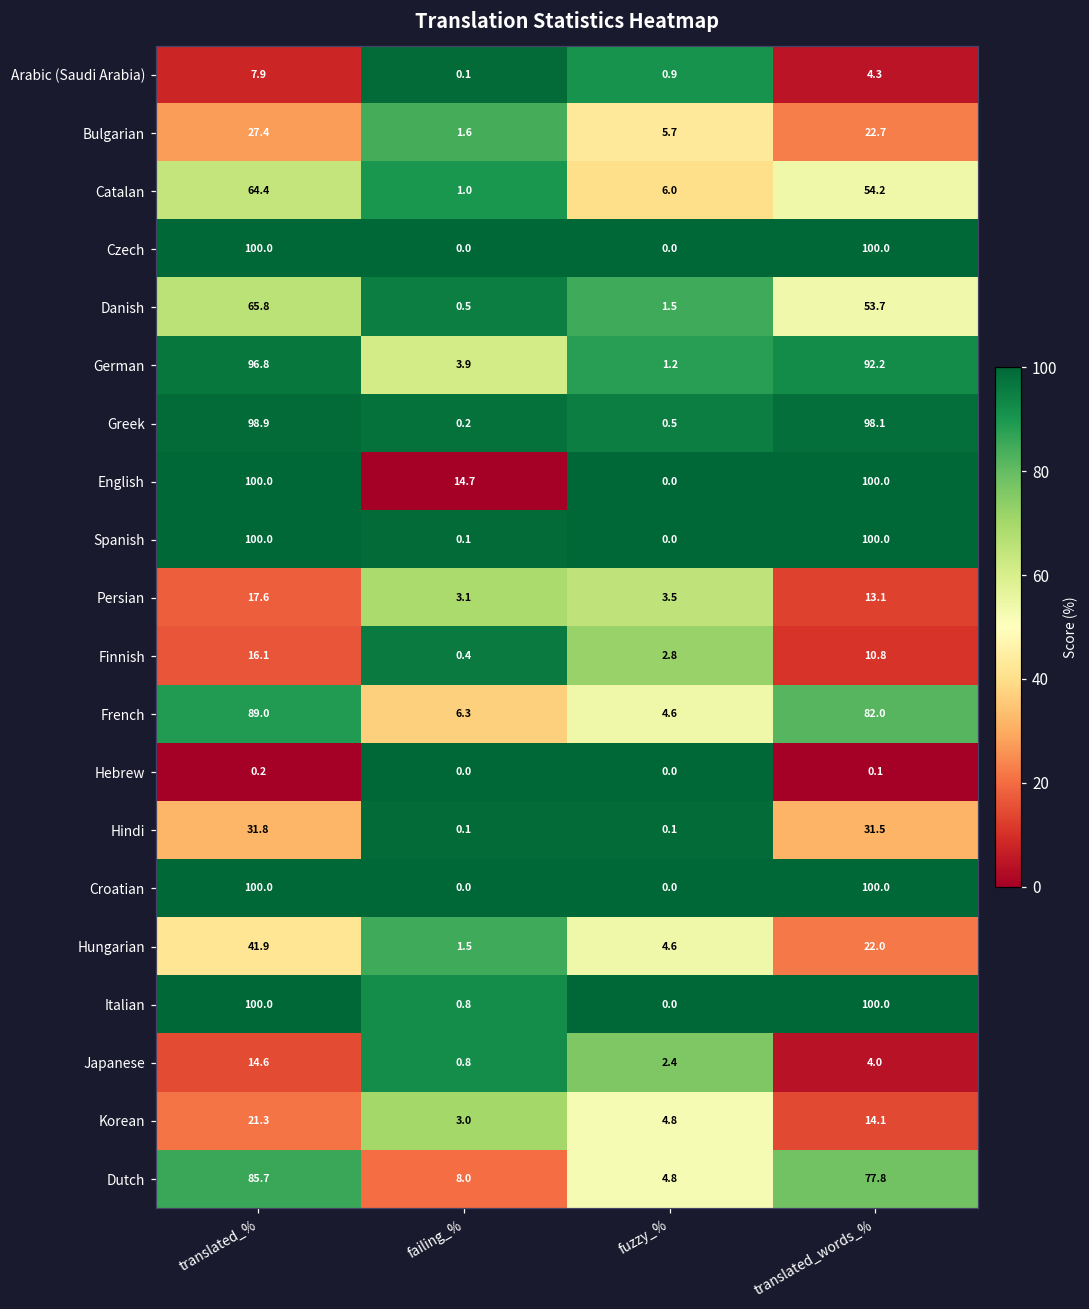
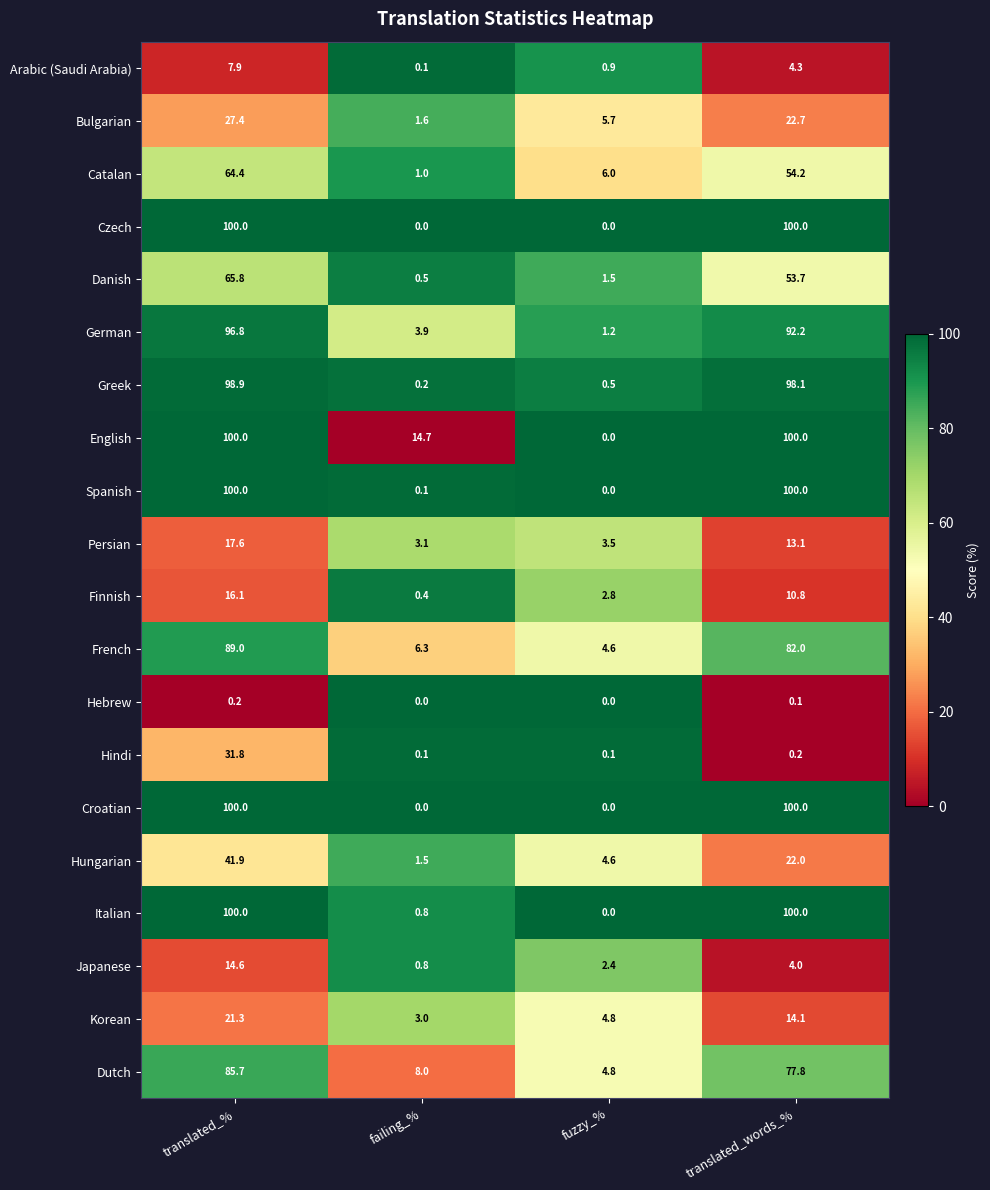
  {
    "Arabic (Saudi Arabia)": {
      "translated_%": 7.9,
      "failing_%": 0.1,
      "fuzzy_%": 0.9,
      "translated_words_%": 4.3
    },
    "Bulgarian": {
      "translated_%": 27.4,
      "failing_%": 1.6,
      "fuzzy_%": 5.7,
      "translated_words_%": 22.7
    },
    "Catalan": {
      "translated_%": 64.4,
      "failing_%": 1.0,
      "fuzzy_%": 6.0,
      "translated_words_%": 54.2
    },
    "Czech": {
      "translated_%": 100.0,
      "failing_%": 0.0,
      "fuzzy_%": 0.0,
      "translated_words_%": 100.0
    },
    "Danish": {
      "translated_%": 65.8,
      "failing_%": 0.5,
      "fuzzy_%": 1.5,
      "translated_words_%": 53.7
    },
    "German": {
      "translated_%": 96.8,
      "failing_%": 3.9,
      "fuzzy_%": 1.2,
      "translated_words_%": 92.2
    },
    "Greek": {
      "translated_%": 98.9,
      "failing_%": 0.2,
      "fuzzy_%": 0.5,
      "translated_words_%": 98.1
    },
    "English": {
      "translated_%": 100.0,
      "failing_%": 14.7,
      "fuzzy_%": 0.0,
      "translated_words_%": 100.0
    },
    "Spanish": {
      "translated_%": 100.0,
      "failing_%": 0.1,
      "fuzzy_%": 0.0,
      "translated_words_%": 100.0
    },
    "Persian": {
      "translated_%": 17.6,
      "failing_%": 3.1,
      "fuzzy_%": 3.5,
      "translated_words_%": 13.1
    },
    "Finnish": {
      "translated_%": 16.1,
      "failing_%": 0.4,
      "fuzzy_%": 2.8,
      "translated_words_%": 10.8
    },
    "French": {
      "translated_%": 89.0,
      "failing_%": 6.3,
      "fuzzy_%": 4.6,
      "translated_words_%": 82.0
    },
    "Hebrew": {
      "translated_%": 0.2,
      "failing_%": 0.0,
      "fuzzy_%": 0.0,
      "translated_words_%": 0.1
    },
    "Hindi": {
      "translated_%": 31.8,
      "failing_%": 0.1,
      "fuzzy_%": 0.1,
-     "translated_words_%": 31.5
+     "translated_words_%": 0.2
    },
    "Croatian": {
      "translated_%": 100.0,
      "failing_%": 0.0,
      "fuzzy_%": 0.0,
      "translated_words_%": 100.0
    },
    "Hungarian": {
      "translated_%": 41.9,
      "failing_%": 1.5,
      "fuzzy_%": 4.6,
      "translated_words_%": 22.0
    },
    "Italian": {
      "translated_%": 100.0,
      "failing_%": 0.8,
      "fuzzy_%": 0.0,
      "translated_words_%": 100.0
    },
    "Japanese": {
      "translated_%": 14.6,
      "failing_%": 0.8,
      "fuzzy_%": 2.4,
      "translated_words_%": 4.0
    },
    "Korean": {
      "translated_%": 21.3,
      "failing_%": 3.0,
      "fuzzy_%": 4.8,
      "translated_words_%": 14.1
    },
    "Dutch": {
      "translated_%": 85.7,
      "failing_%": 8.0,
      "fuzzy_%": 4.8,
      "translated_words_%": 77.8
    }
  }
